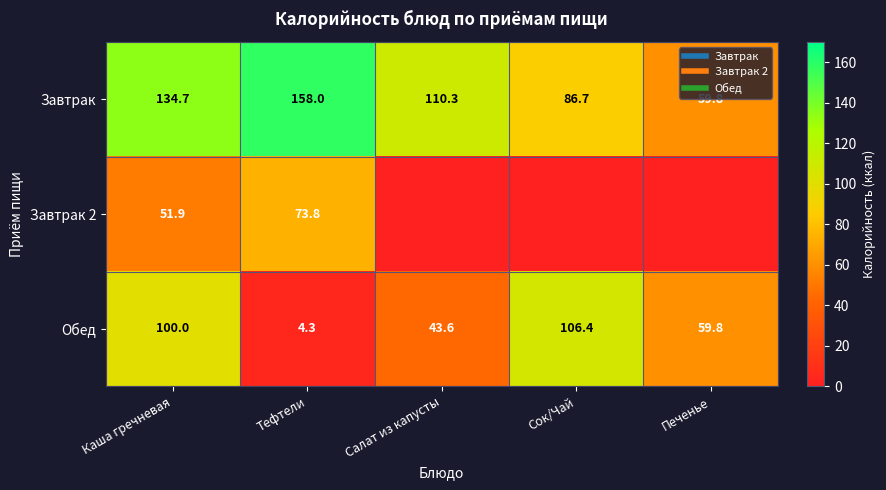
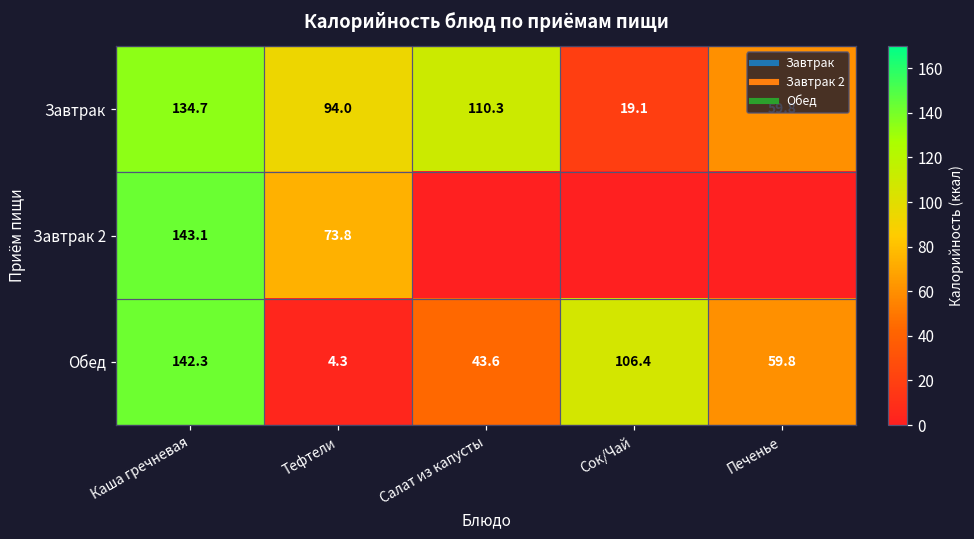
  {
    "Завтрак": {
      "Каша гречневая": 134.7,
-     "Тефтели": 158.0,
+     "Тефтели": 94.0,
      "Салат из капусты": 110.3,
-     "Сок/Чай": 86.7
+     "Сок/Чай": 19.1
    },
    "Завтрак 2": {
-     "Каша гречневая": 51.9,
+     "Каша гречневая": 143.1,
      "Тефтели": 73.8
    },
    "Обед": {
-     "Каша гречневая": 100.0,
+     "Каша гречневая": 142.3,
      "Тефтели": 4.3,
      "Салат из капусты": 43.6,
      "Сок/Чай": 106.4,
      "Печенье": 59.8
    }
  }
